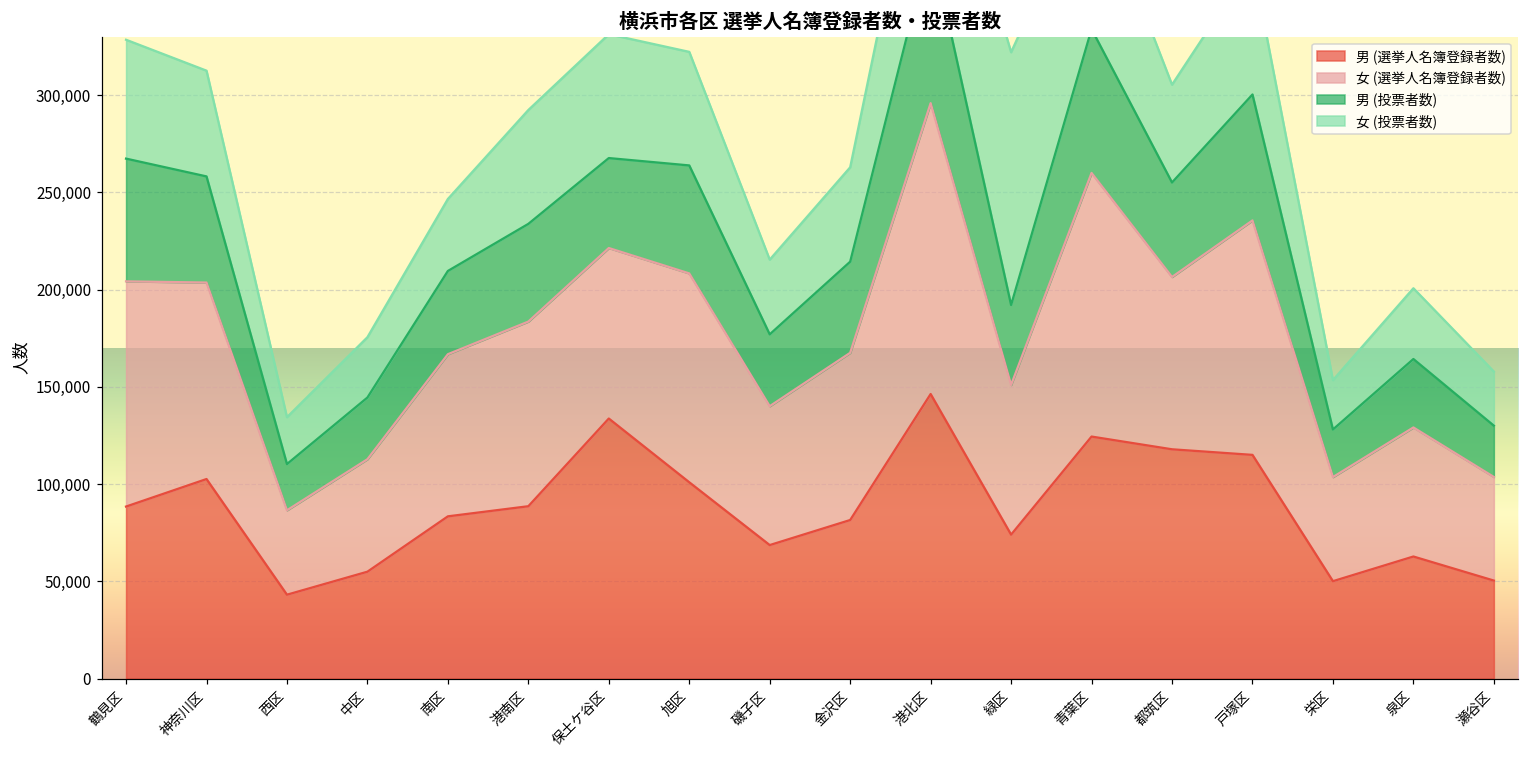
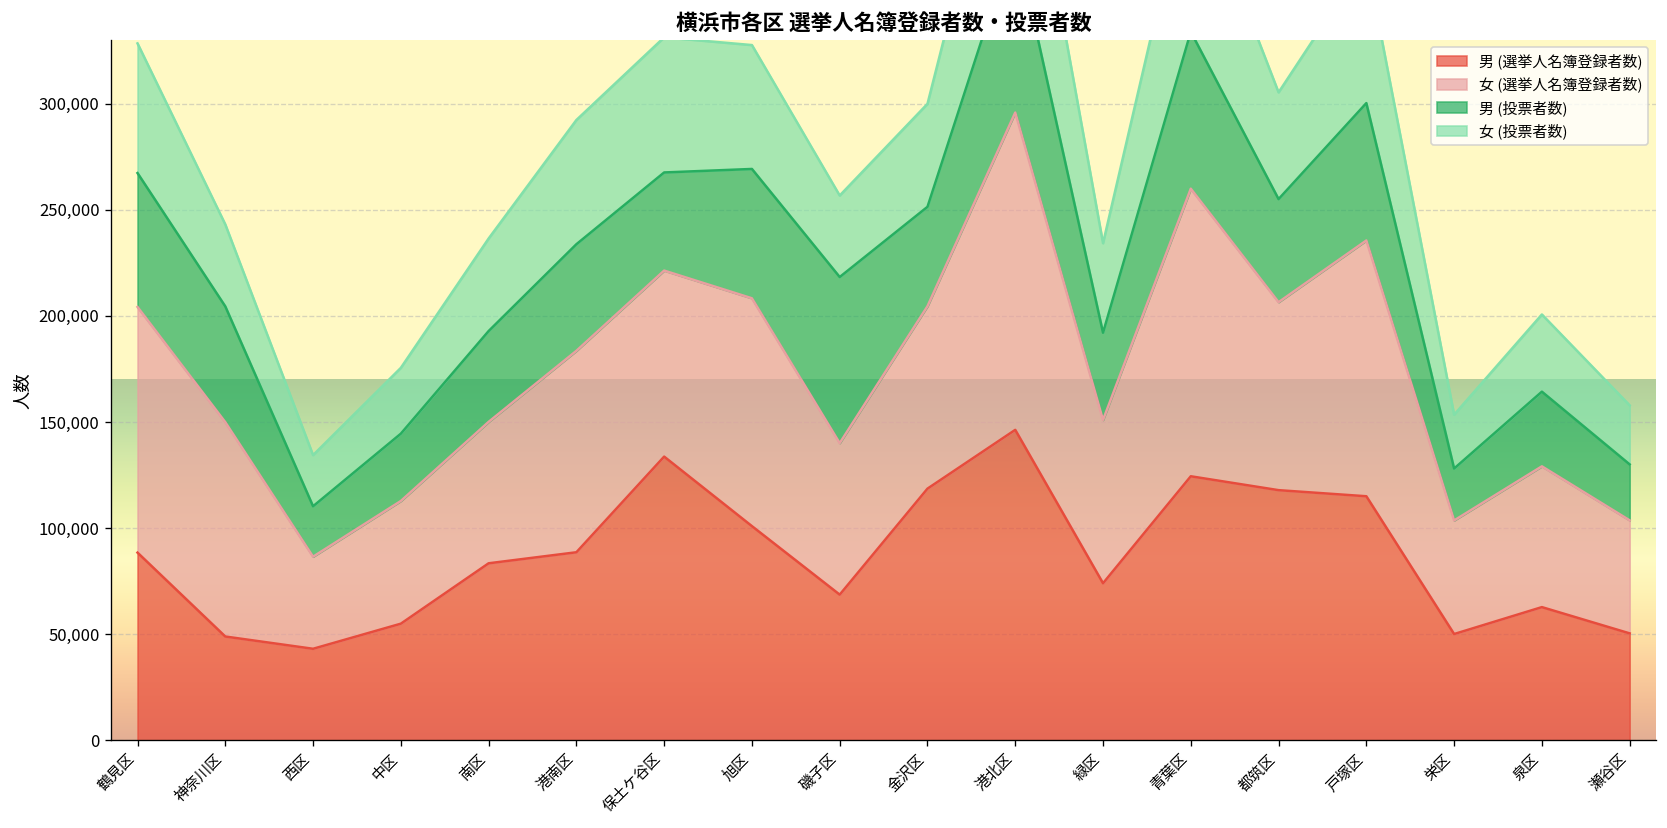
  {
    "男 (選挙人名簿登録者数)": {
      "鶴見区": "88,000",
-     "神奈川区": "103,000",
+     "神奈川区": "49,000",
      "西区": "43,000",
      "中区": "55,000",
      "南区": "83,000",
      "港南区": "89,000",
      "保土ケ谷区": "134,000",
      "旭区": "101,000",
      "磯子区": "69,000",
-     "金沢区": "82,000",
+     "金沢区": "119,000",
      "港北区": "146,000",
      "緑区": "74,000",
      "青葉区": "124,000",
      "都筑区": "118,000",
      "戸塚区": "115,000",
      "栄区": "50,000",
      "泉区": "63,000",
      "瀬谷区": "50,000"
    },
    "女 (選挙人名簿登録者数)": {
      "鶴見区": "116,000",
      "神奈川区": "101,000",
      "西区": "43,000",
      "中区": "58,000",
-     "南区": "83,000",
+     "南区": "67,000",
      "港南区": "95,000",
      "保土ケ谷区": "88,000",
      "旭区": "107,000",
      "磯子区": "71,000",
      "金沢区": "86,000",
      "港北区": "150,000",
      "緑区": "77,000",
      "青葉区": "136,000",
      "都筑区": "89,000",
      "戸塚区": "121,000",
      "栄区": "54,000",
      "泉区": "66,000",
      "瀬谷区": "53,000"
    },
    "男 (投票者数)": {
      "鶴見区": "63,000",
      "神奈川区": "55,000",
      "西区": "24,000",
      "中区": "32,000",
      "南区": "43,000",
      "港南区": "50,000",
      "保土ケ谷区": "46,000",
-     "旭区": "56,000",
-     "磯子区": "37,000",
+     "旭区": "61,000",
+     "磯子区": "78,000",
      "金沢区": "47,000",
      "緑区": "41,000",
      "都筑区": "49,000",
      "戸塚区": "65,000",
      "栄区": "24,000",
      "泉区": "35,000",
      "瀬谷区": "26,000"
    },
    "女 (投票者数)": {
      "鶴見区": "61,000",
-     "神奈川区": "54,000",
+     "神奈川区": "39,000",
      "西区": "24,000",
      "中区": "31,000",
-     "南区": "37,000",
+     "南区": "44,000",
      "港南区": "59,000",
      "旭区": "58,000",
      "磯子区": "38,000",
      "金沢区": "49,000",
-     "緑区": "130,000",
+     "緑区": "42,000",
      "都筑区": "50,000",
      "栄区": "25,000",
      "泉区": "36,000",
      "瀬谷区": "28,000"
    }
  }
